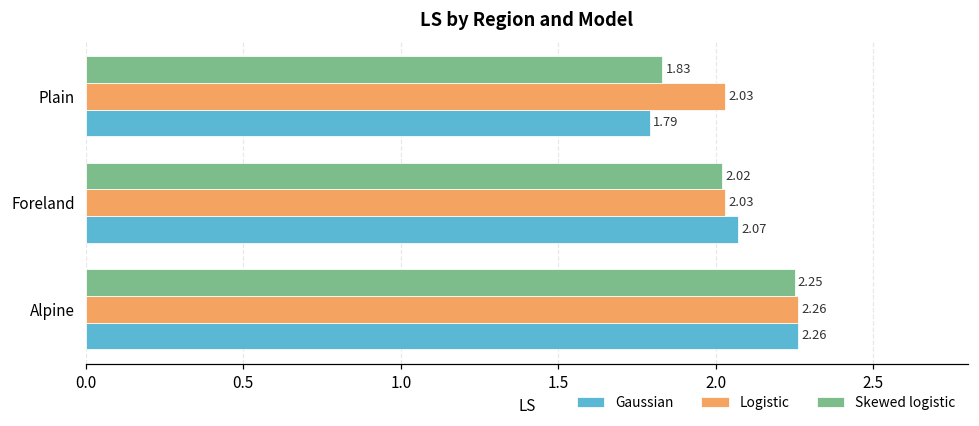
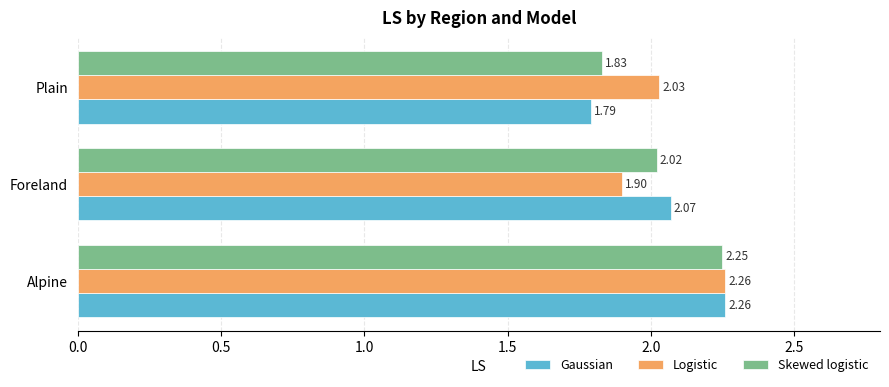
  {
    "Gaussian": {
      "Plain": 1.79,
      "Foreland": 2.07,
      "Alpine": 2.26
    },
    "Logistic": {
      "Plain": 2.03,
-     "Foreland": 2.03,
+     "Foreland": 1.90,
      "Alpine": 2.26
    },
    "Skewed logistic": {
      "Plain": 1.83,
      "Foreland": 2.02,
      "Alpine": 2.25
    }
  }
